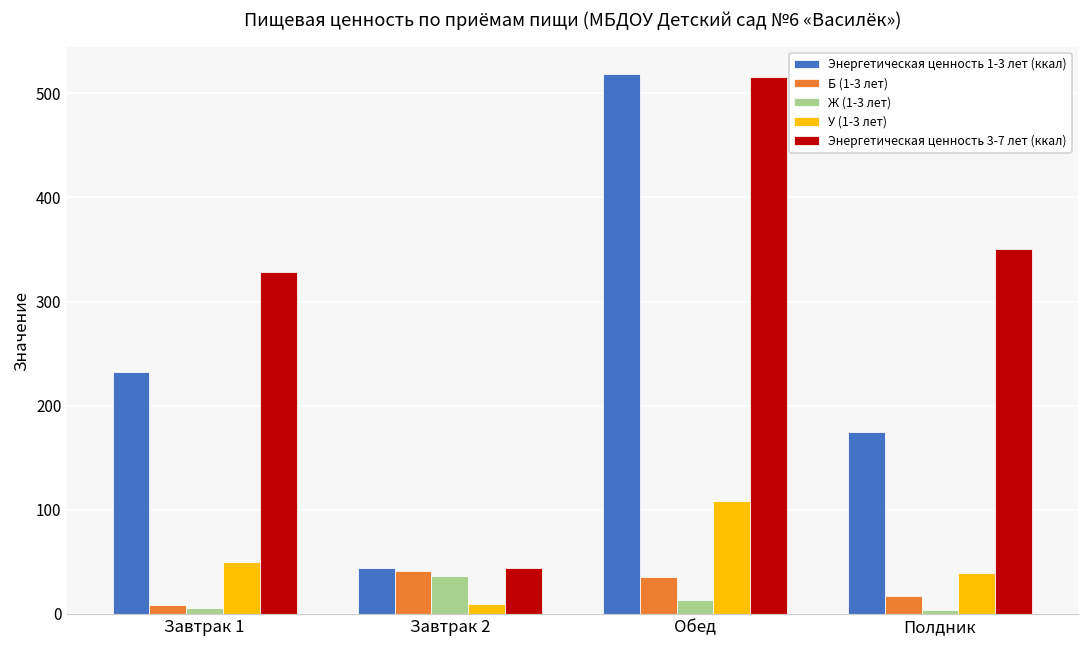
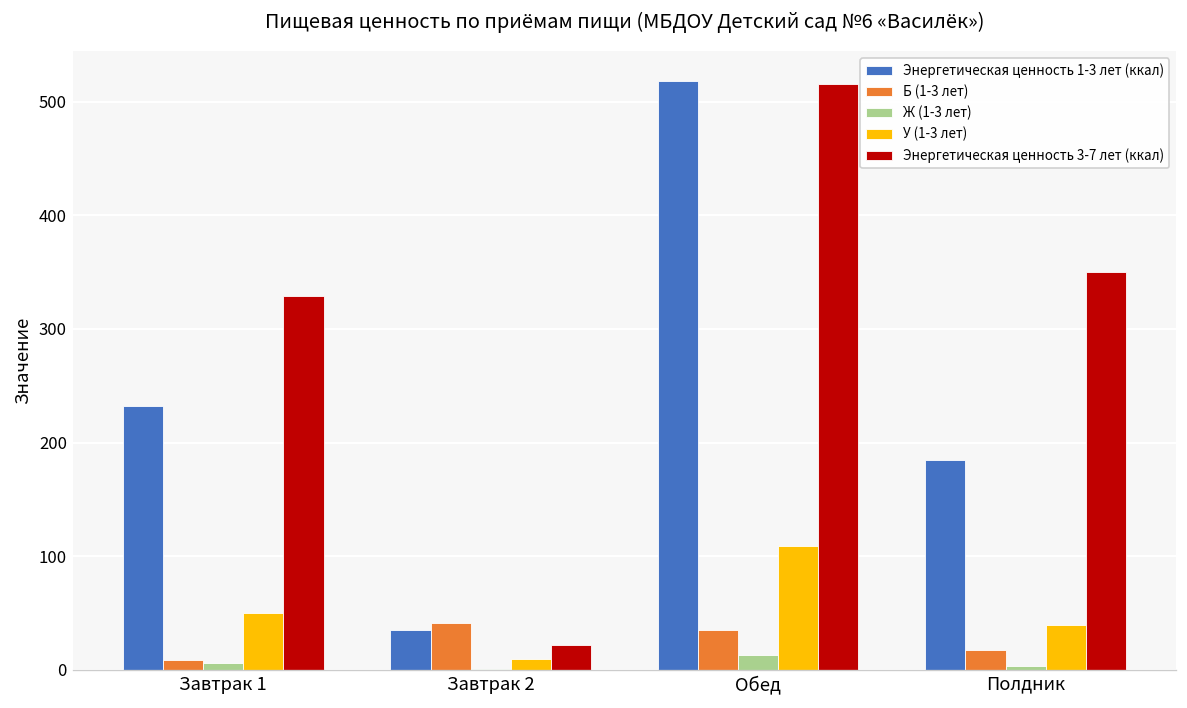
  {
    "Энергетическая ценность 1-3 лет (ккал)": {
      "Завтрак 1": 230,
-     "Завтрак 2": 44,
+     "Завтрак 2": 35,
      "Обед": 520,
-     "Полдник": 175
+     "Полдник": 185
    },
    "Б (1-3 лет)": {
      "Завтрак 1": 10,
      "Завтрак 2": 40,
      "Обед": 40,
      "Полдник": 20
    },
    "Ж (1-3 лет)": {
      "Завтрак 1": 10,
-     "Завтрак 2": 40,
+     "Завтрак 2": 0,
      "Обед": 10,
      "Полдник": 0
    },
    "У (1-3 лет)": {
      "Завтрак 1": 50,
      "Завтрак 2": 10,
      "Обед": 110,
      "Полдник": 40
    },
    "Энергетическая ценность 3-7 лет (ккал)": {
      "Завтрак 1": 330,
-     "Завтрак 2": 40,
+     "Завтрак 2": 20,
      "Обед": 520,
      "Полдник": 350
    }
  }
